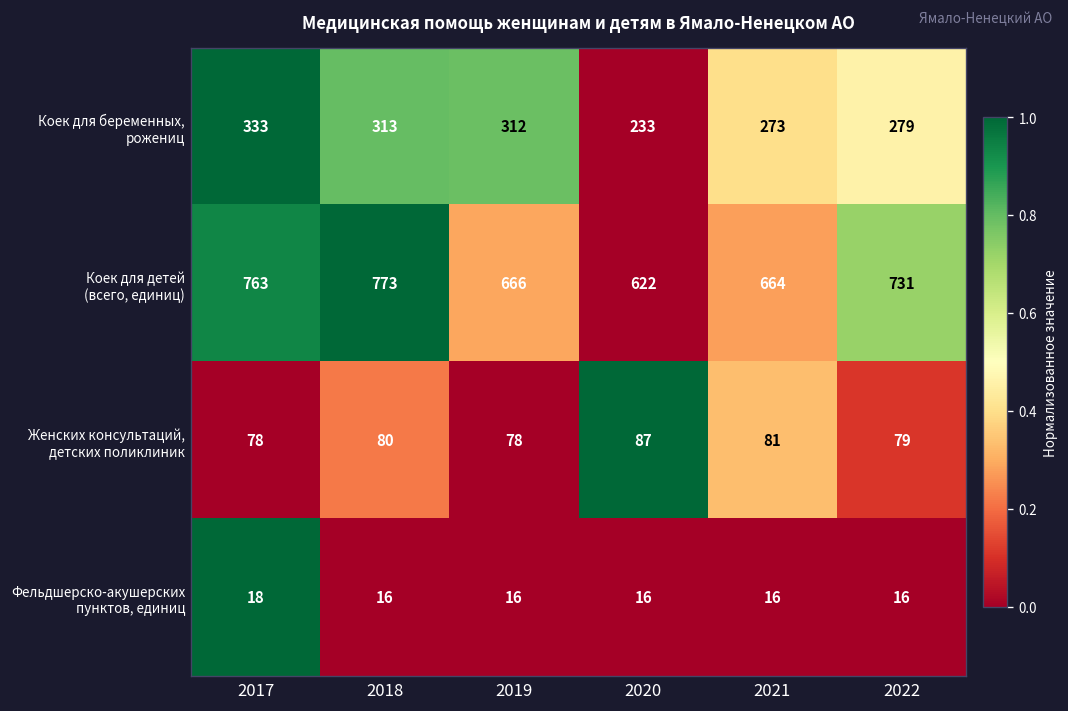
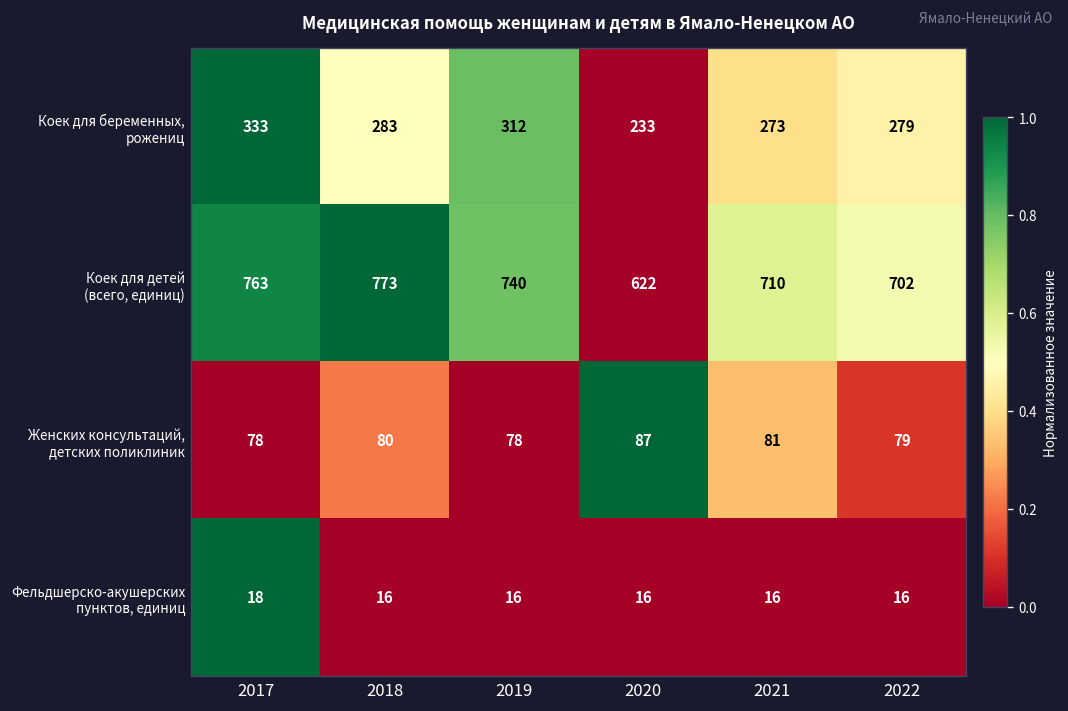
  {
    "Коек для беременных, рожениц": {
      "2017": 333,
-     "2018": 313,
+     "2018": 283,
      "2019": 312,
      "2020": 233,
      "2021": 273,
      "2022": 279
    },
    "Коек для детей (всего, единиц)": {
      "2017": 763,
      "2018": 773,
-     "2019": 666,
+     "2019": 740,
      "2020": 622,
-     "2021": 664,
-     "2022": 731
+     "2021": 710,
+     "2022": 702
    },
    "Женских консультаций, детских поликлиник": {
      "2017": 78,
      "2018": 80,
      "2019": 78,
      "2020": 87,
      "2021": 81,
      "2022": 79
    },
    "Фельдшерско-акушерских пунктов, единиц": {
      "2017": 18,
      "2018": 16,
      "2019": 16,
      "2020": 16,
      "2021": 16,
      "2022": 16
    }
  }
